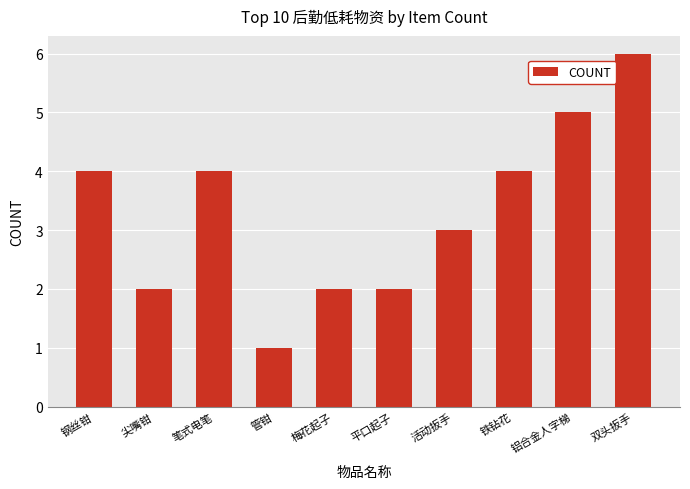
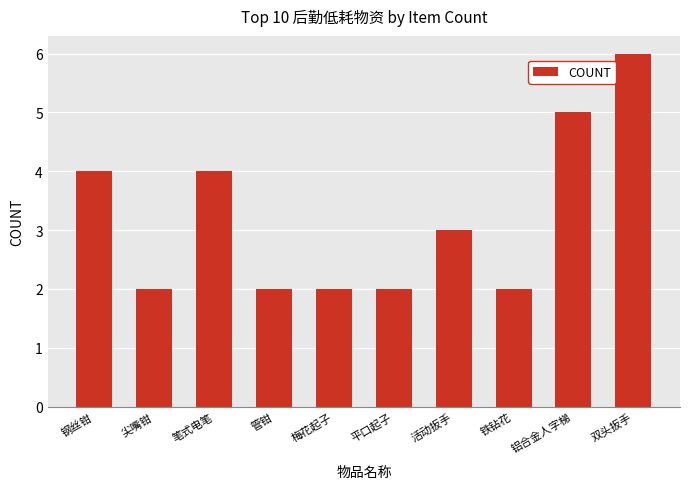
  {
    "钢丝钳": 4,
    "尖嘴钳": 2,
    "笔式电笔": 4,
-   "管钳": 1,
+   "管钳": 2,
    "梅花起子": 2,
    "平口起子": 2,
    "活动扳手": 3,
-   "铁钻花": 4,
+   "铁钻花": 2,
    "铝合金人字梯": 5,
    "双头扳手": 6
  }
